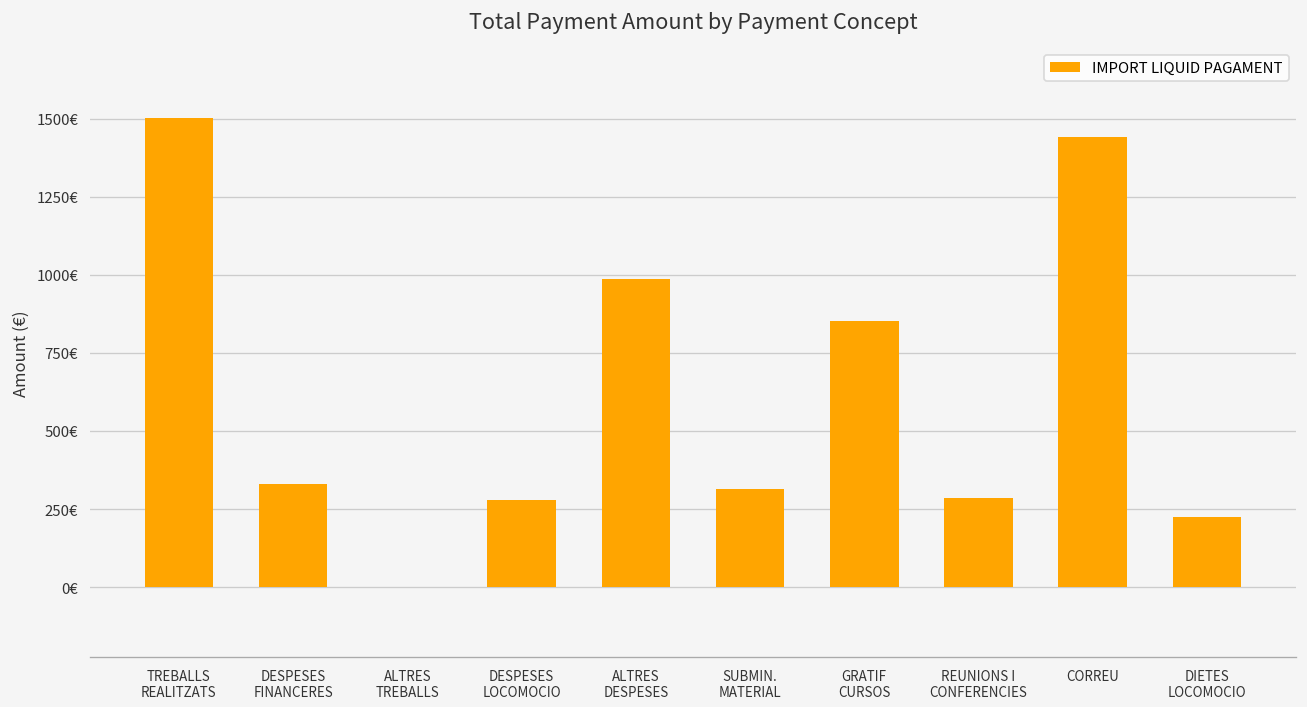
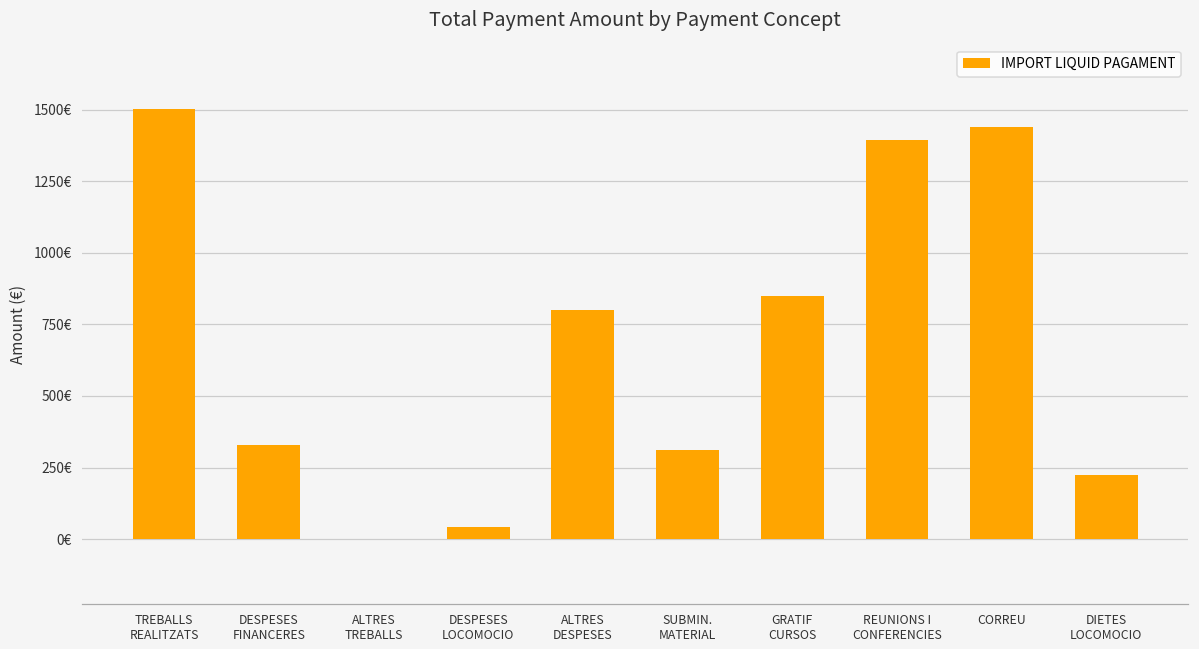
  {
    "TREBALLS REALITZATS": "1500€",
    "DESPESES FINANCERES": "330€",
    "ALTRES TREBALLS": "0€",
-   "DESPESES LOCOMOCIO": "280€",
-   "ALTRES DESPESES": "990€",
+   "DESPESES LOCOMOCIO": "40€",
+   "ALTRES DESPESES": "800€",
    "SUBMIN. MATERIAL": "310€",
    "GRATIF CURSOS": "850€",
-   "REUNIONS I CONFERENCIES": "290€",
+   "REUNIONS I CONFERENCIES": "1400€",
    "CORREU": "1440€",
    "DIETES LOCOMOCIO": "220€"
  }
